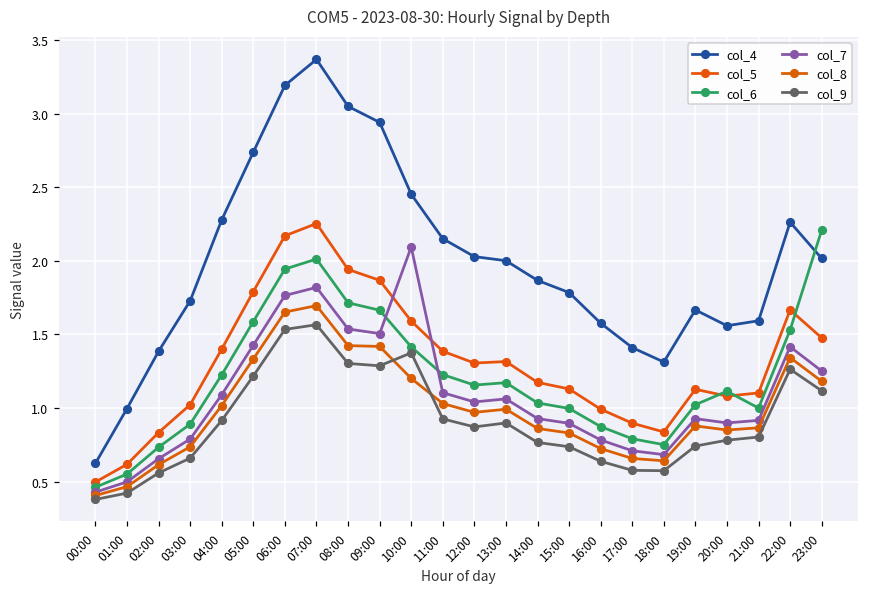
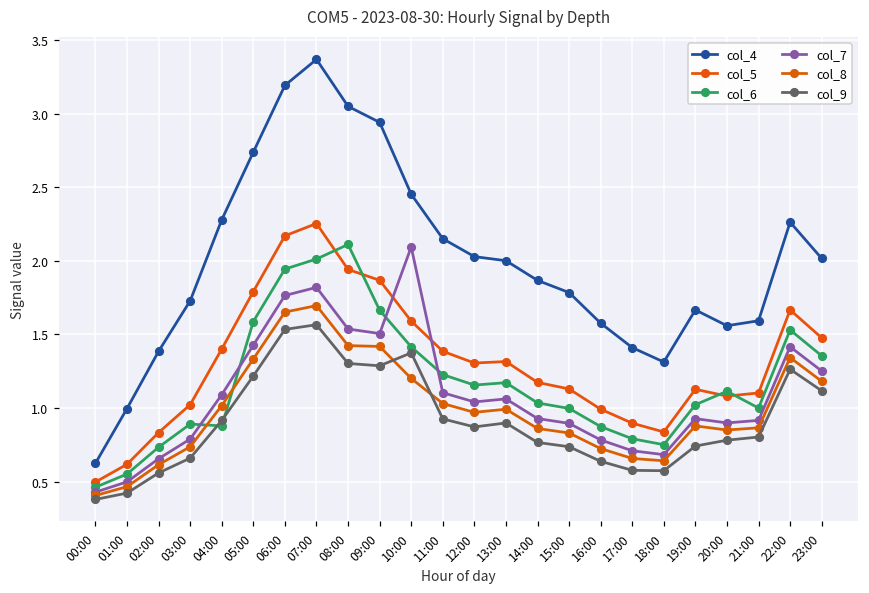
  {
    "col_4": {
      "00:00": 0.62,
      "01:00": 1.00,
      "02:00": 1.39,
      "03:00": 1.73,
      "04:00": 2.28,
      "05:00": 2.74,
      "06:00": 3.19,
      "07:00": 3.37,
      "08:00": 3.05,
      "09:00": 2.94,
      "10:00": 2.45,
      "11:00": 2.15,
      "12:00": 2.03,
      "13:00": 2.00,
      "14:00": 1.87,
      "15:00": 1.78,
      "16:00": 1.58,
      "17:00": 1.41,
      "18:00": 1.31,
      "19:00": 1.67,
      "20:00": 1.56,
      "21:00": 1.59,
      "22:00": 2.26,
      "23:00": 2.02
    },
    "col_6": {
      "00:00": 0.46,
      "01:00": 0.55,
      "02:00": 0.73,
      "03:00": 0.89,
-     "04:00": 1.23,
+     "04:00": 0.88,
      "05:00": 1.59,
      "06:00": 1.94,
      "07:00": 2.01,
-     "08:00": 1.71,
+     "08:00": 2.11,
      "09:00": 1.66,
      "10:00": 1.42,
      "11:00": 1.23,
      "12:00": 1.16,
      "13:00": 1.17,
      "14:00": 1.03,
      "15:00": 1.00,
      "16:00": 0.87,
      "17:00": 0.79,
      "18:00": 0.75,
      "19:00": 1.02,
      "20:00": 1.11,
      "21:00": 1.00,
      "22:00": 1.53,
-     "23:00": 2.21
+     "23:00": 1.35
    },
    "col_7": {
      "00:00": 0.43,
      "01:00": 0.50,
      "02:00": 0.66,
      "03:00": 0.79,
      "04:00": 1.09,
      "05:00": 1.43,
      "06:00": 1.76,
      "07:00": 1.82,
      "08:00": 1.54,
      "09:00": 1.51,
      "10:00": 2.09,
      "11:00": 1.10,
      "12:00": 1.04,
      "13:00": 1.06,
      "14:00": 0.93,
      "15:00": 0.90,
      "16:00": 0.78,
      "17:00": 0.71,
      "18:00": 0.68,
      "19:00": 0.93,
      "20:00": 0.90,
      "21:00": 0.92,
      "22:00": 1.42,
      "23:00": 1.25
    },
    "col_9": {
      "00:00": 0.38,
      "01:00": 0.42,
      "02:00": 0.56,
      "03:00": 0.66,
      "04:00": 0.92,
      "05:00": 1.22,
      "06:00": 1.53,
      "07:00": 1.57,
      "08:00": 1.30,
      "09:00": 1.29,
      "10:00": 1.37,
      "11:00": 0.93,
      "12:00": 0.87,
      "13:00": 0.90,
      "14:00": 0.77,
      "15:00": 0.74,
      "16:00": 0.64,
      "17:00": 0.58,
      "18:00": 0.57,
      "19:00": 0.74,
      "20:00": 0.78,
      "21:00": 0.80,
      "22:00": 1.26,
      "23:00": 1.12
    }
  }
